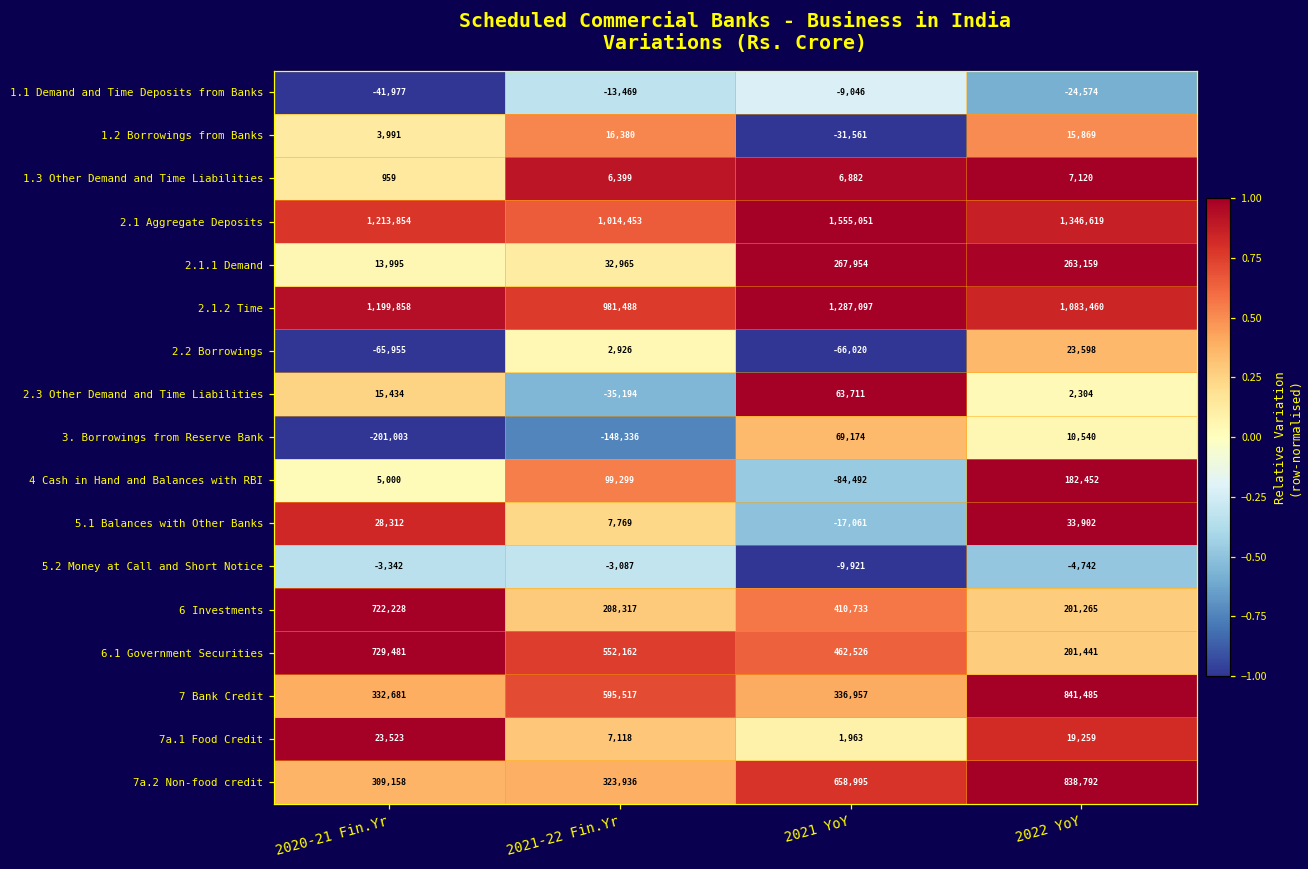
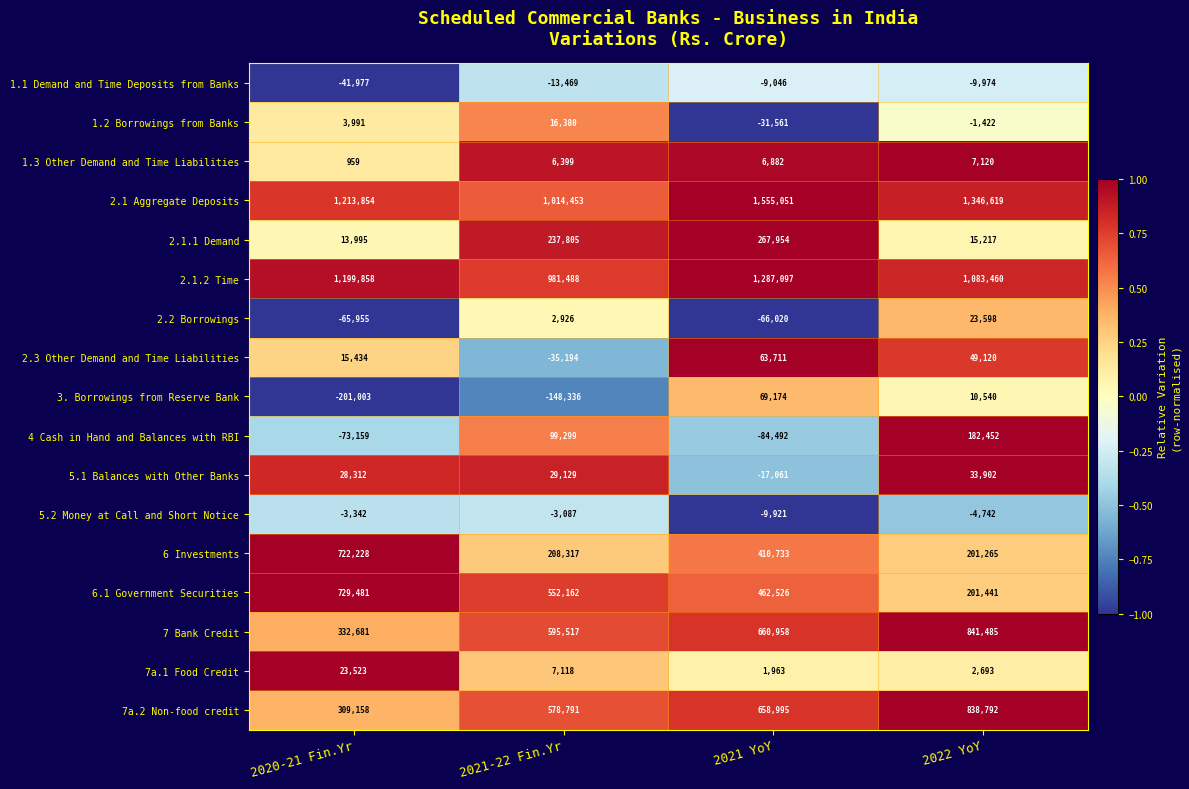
  {
    "1.1 Demand and Time Deposits from Banks": {
      "2020-21 Fin.Yr": "-41,977",
      "2021-22 Fin.Yr": "-13,469",
      "2021 YoY": "-9,046",
-     "2022 YoY": "-24,574"
+     "2022 YoY": "-9,974"
    },
    "1.2 Borrowings from Banks": {
      "2020-21 Fin.Yr": "3,991",
      "2021-22 Fin.Yr": "16,380",
      "2021 YoY": "-31,561",
-     "2022 YoY": "15,869"
+     "2022 YoY": "-1,422"
    },
    "1.3 Other Demand and Time Liabilities": {
      "2020-21 Fin.Yr": "959",
      "2021-22 Fin.Yr": "6,399",
      "2021 YoY": "6,882",
      "2022 YoY": "7,120"
    },
    "2.1 Aggregate Deposits": {
      "2020-21 Fin.Yr": "1,213,854",
      "2021-22 Fin.Yr": "1,014,453",
      "2021 YoY": "1,555,051",
      "2022 YoY": "1,346,619"
    },
    "2.1.1 Demand": {
      "2020-21 Fin.Yr": "13,995",
-     "2021-22 Fin.Yr": "32,965",
+     "2021-22 Fin.Yr": "237,805",
      "2021 YoY": "267,954",
-     "2022 YoY": "263,159"
+     "2022 YoY": "15,217"
    },
    "2.1.2 Time": {
      "2020-21 Fin.Yr": "1,199,858",
      "2021-22 Fin.Yr": "981,488",
      "2021 YoY": "1,287,097",
      "2022 YoY": "1,083,460"
    },
    "2.2 Borrowings": {
      "2020-21 Fin.Yr": "-65,955",
      "2021-22 Fin.Yr": "2,926",
      "2021 YoY": "-66,020",
      "2022 YoY": "23,598"
    },
    "2.3 Other Demand and Time Liabilities": {
      "2020-21 Fin.Yr": "15,434",
      "2021-22 Fin.Yr": "-35,194",
      "2021 YoY": "63,711",
-     "2022 YoY": "2,304"
+     "2022 YoY": "49,120"
    },
    "3. Borrowings from Reserve Bank": {
      "2020-21 Fin.Yr": "-201,003",
      "2021-22 Fin.Yr": "-148,336",
      "2021 YoY": "69,174",
      "2022 YoY": "10,540"
    },
    "4 Cash in Hand and Balances with RBI": {
-     "2020-21 Fin.Yr": "5,000",
+     "2020-21 Fin.Yr": "-73,159",
      "2021-22 Fin.Yr": "99,299",
      "2021 YoY": "-84,492",
      "2022 YoY": "182,452"
    },
    "5.1 Balances with Other Banks": {
      "2020-21 Fin.Yr": "28,312",
-     "2021-22 Fin.Yr": "7,769",
+     "2021-22 Fin.Yr": "29,129",
      "2021 YoY": "-17,061",
      "2022 YoY": "33,902"
    },
    "5.2 Money at Call and Short Notice": {
      "2020-21 Fin.Yr": "-3,342",
      "2021-22 Fin.Yr": "-3,087",
      "2021 YoY": "-9,921",
      "2022 YoY": "-4,742"
    },
    "6 Investments": {
      "2020-21 Fin.Yr": "722,228",
      "2021-22 Fin.Yr": "208,317",
      "2021 YoY": "410,733",
      "2022 YoY": "201,265"
    },
    "6.1 Government Securities": {
      "2020-21 Fin.Yr": "729,481",
      "2021-22 Fin.Yr": "552,162",
      "2021 YoY": "462,526",
      "2022 YoY": "201,441"
    },
    "7 Bank Credit": {
      "2020-21 Fin.Yr": "332,681",
      "2021-22 Fin.Yr": "595,517",
-     "2021 YoY": "336,957",
+     "2021 YoY": "660,958",
      "2022 YoY": "841,485"
    },
    "7a.1 Food Credit": {
      "2020-21 Fin.Yr": "23,523",
      "2021-22 Fin.Yr": "7,118",
      "2021 YoY": "1,963",
-     "2022 YoY": "19,259"
+     "2022 YoY": "2,693"
    },
    "7a.2 Non-food credit": {
      "2020-21 Fin.Yr": "309,158",
-     "2021-22 Fin.Yr": "323,936",
+     "2021-22 Fin.Yr": "578,791",
      "2021 YoY": "658,995",
      "2022 YoY": "838,792"
    }
  }
